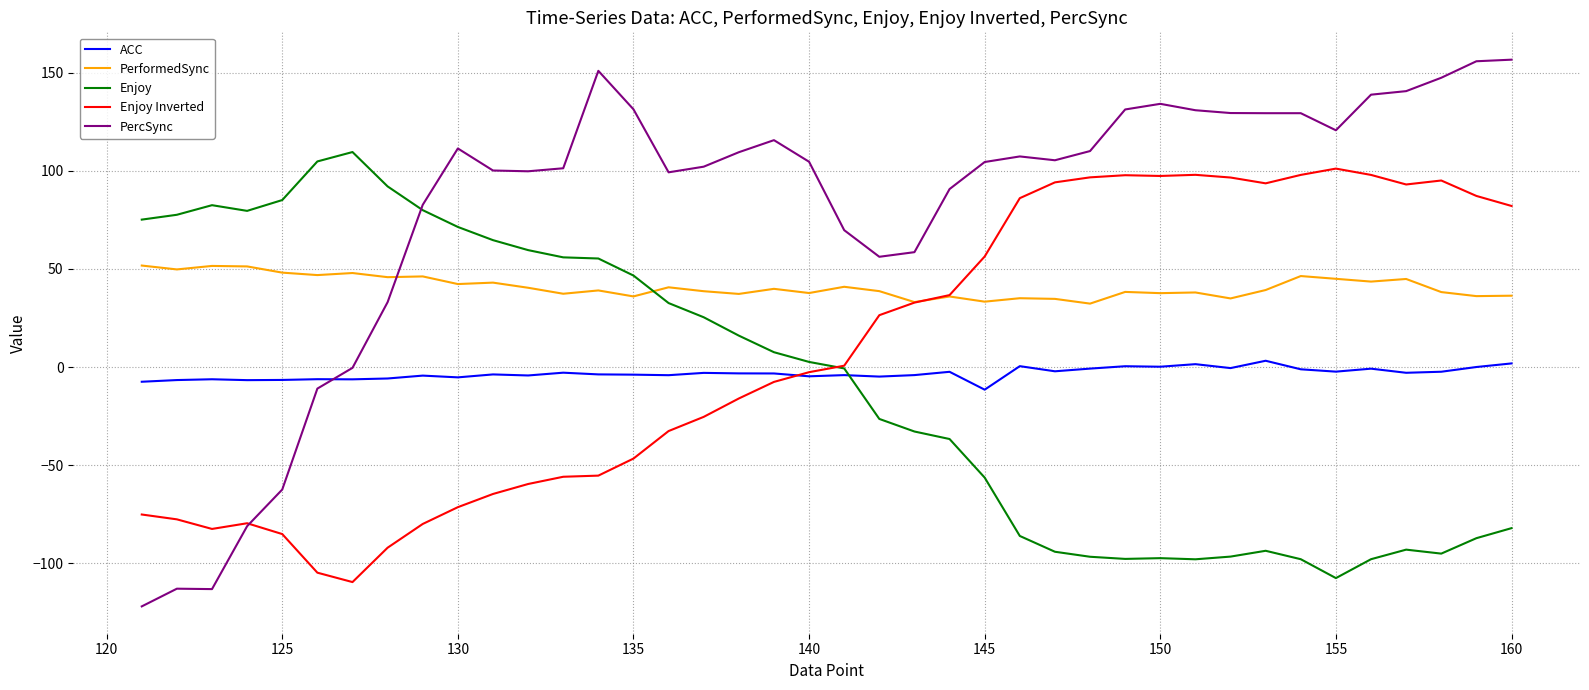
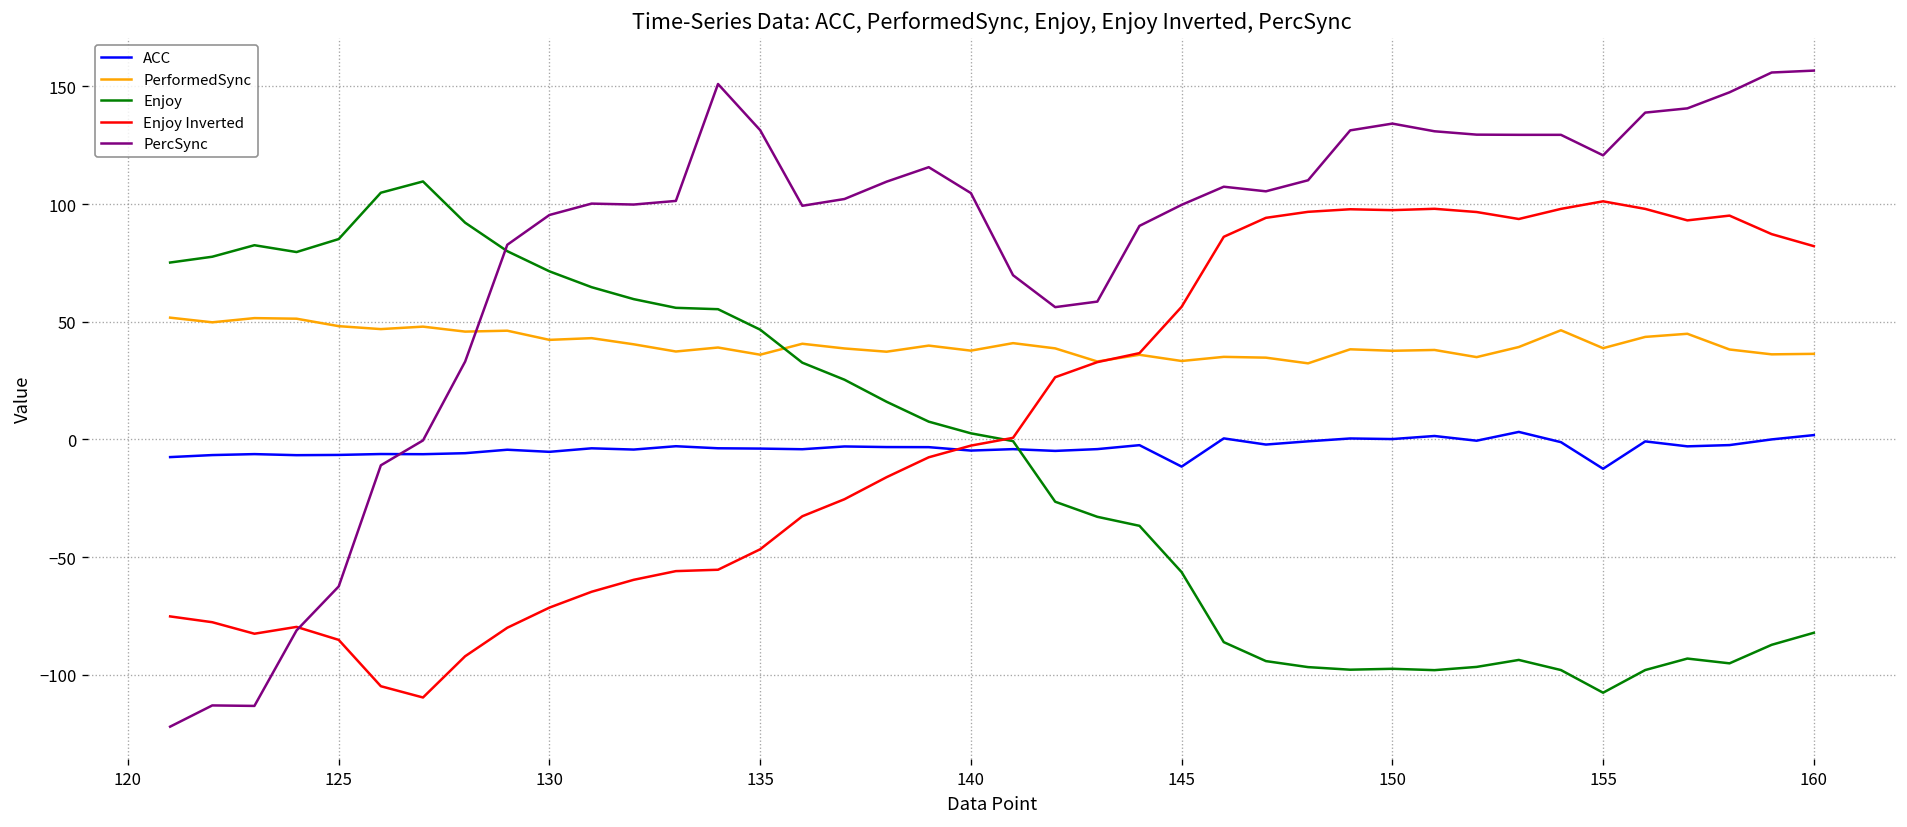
  {
    "ACC": {
      "125": -7,
      "130": -5,
      "135": -4,
      "140": -5,
      "145": -12,
      "150": 0,
-     "155": -2,
+     "155": -12,
      "160": 2
    },
    "PerformedSync": {
      "125": 48,
      "130": 42,
      "135": 36,
      "140": 38,
      "145": 33,
      "150": 38,
-     "155": 45,
+     "155": 39,
      "160": 36
    },
    "Enjoy": {
      "125": 85,
      "130": 71,
      "135": 47,
      "140": 3,
      "145": -56,
      "150": -97,
      "155": -108,
      "160": -82
    },
    "Enjoy Inverted": {
      "125": -85,
      "130": -71,
      "135": -47,
      "140": -3,
      "145": 56,
      "150": 97,
      "155": 101,
      "160": 82
    },
    "PercSync": {
      "125": -62,
-     "130": 111,
+     "130": 95,
      "135": 131,
      "140": 105,
-     "145": 105,
+     "145": 100,
      "150": 134,
      "155": 121,
      "160": 157
    }
  }
